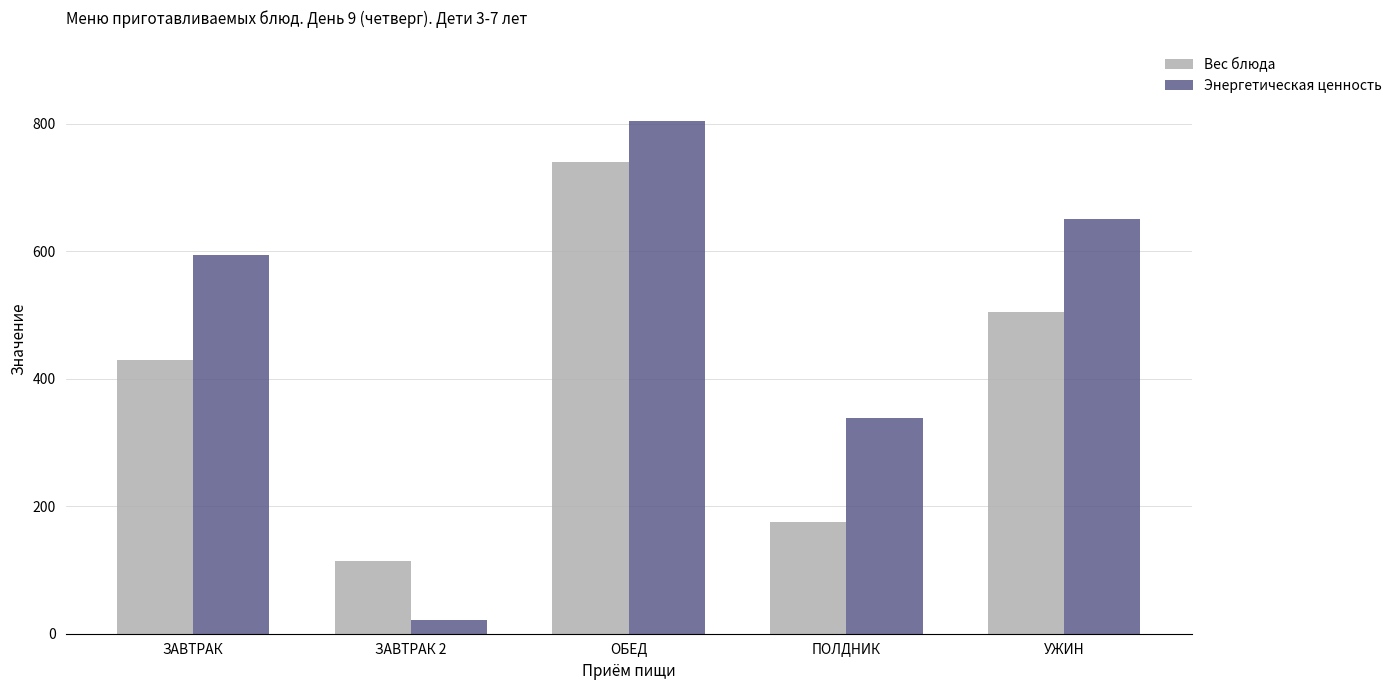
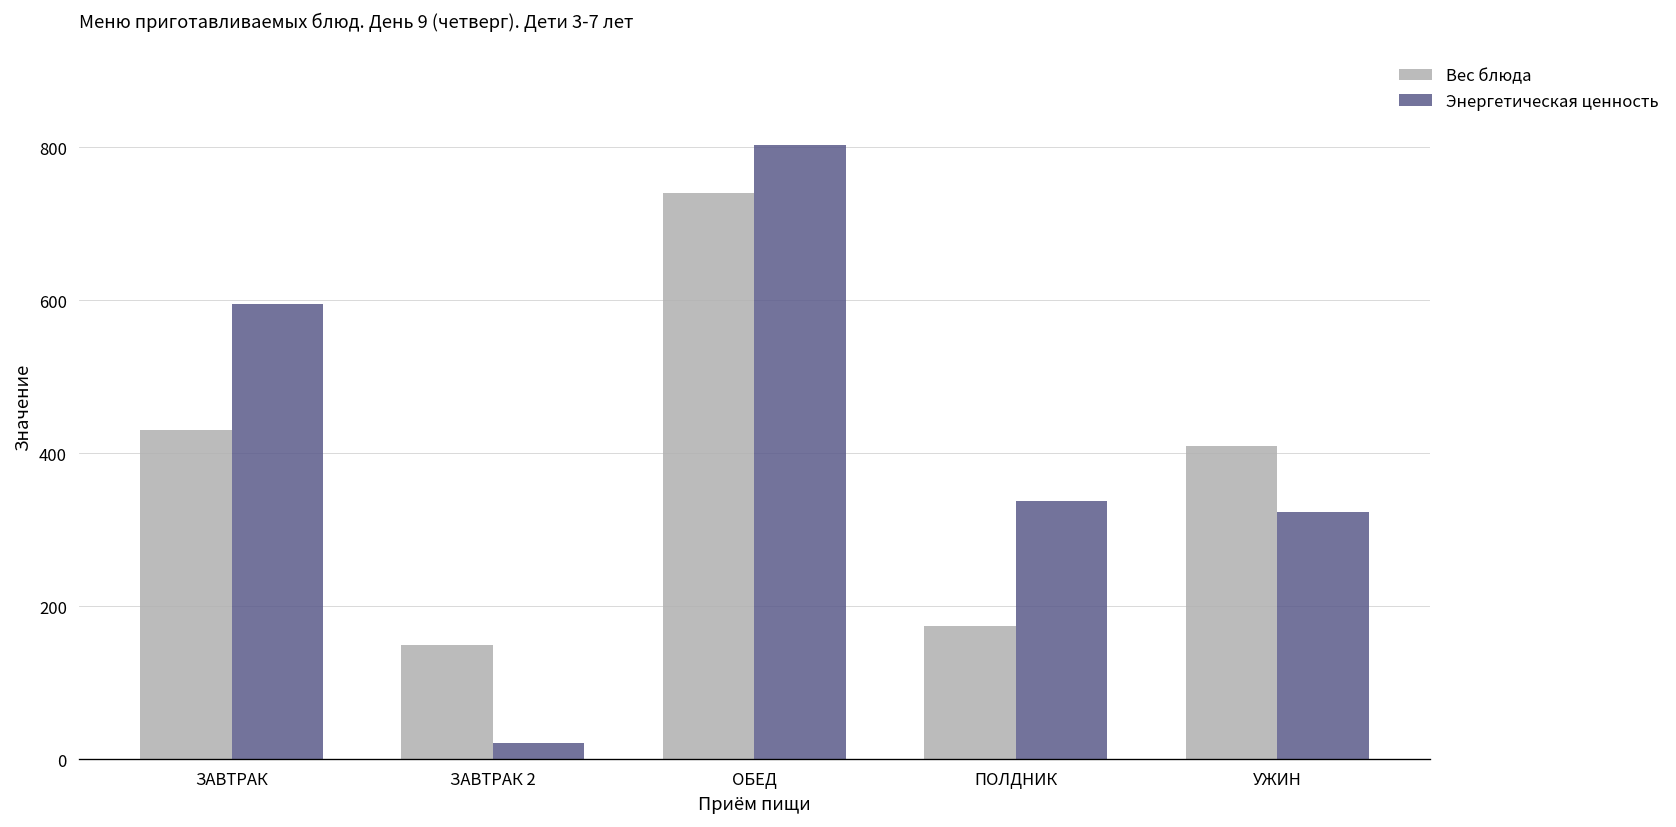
  {
    "Вес блюда": {
      "ЗАВТРАК": 430,
-     "ЗАВТРАК 2": 110,
+     "ЗАВТРАК 2": 150,
      "ОБЕД": 740,
      "ПОЛДНИК": 180,
-     "УЖИН": 510
+     "УЖИН": 410
    },
    "Энергетическая ценность": {
      "ЗАВТРАК": 590,
      "ЗАВТРАК 2": 20,
      "ОБЕД": 800,
      "ПОЛДНИК": 340,
-     "УЖИН": 650
+     "УЖИН": 320
    }
  }
